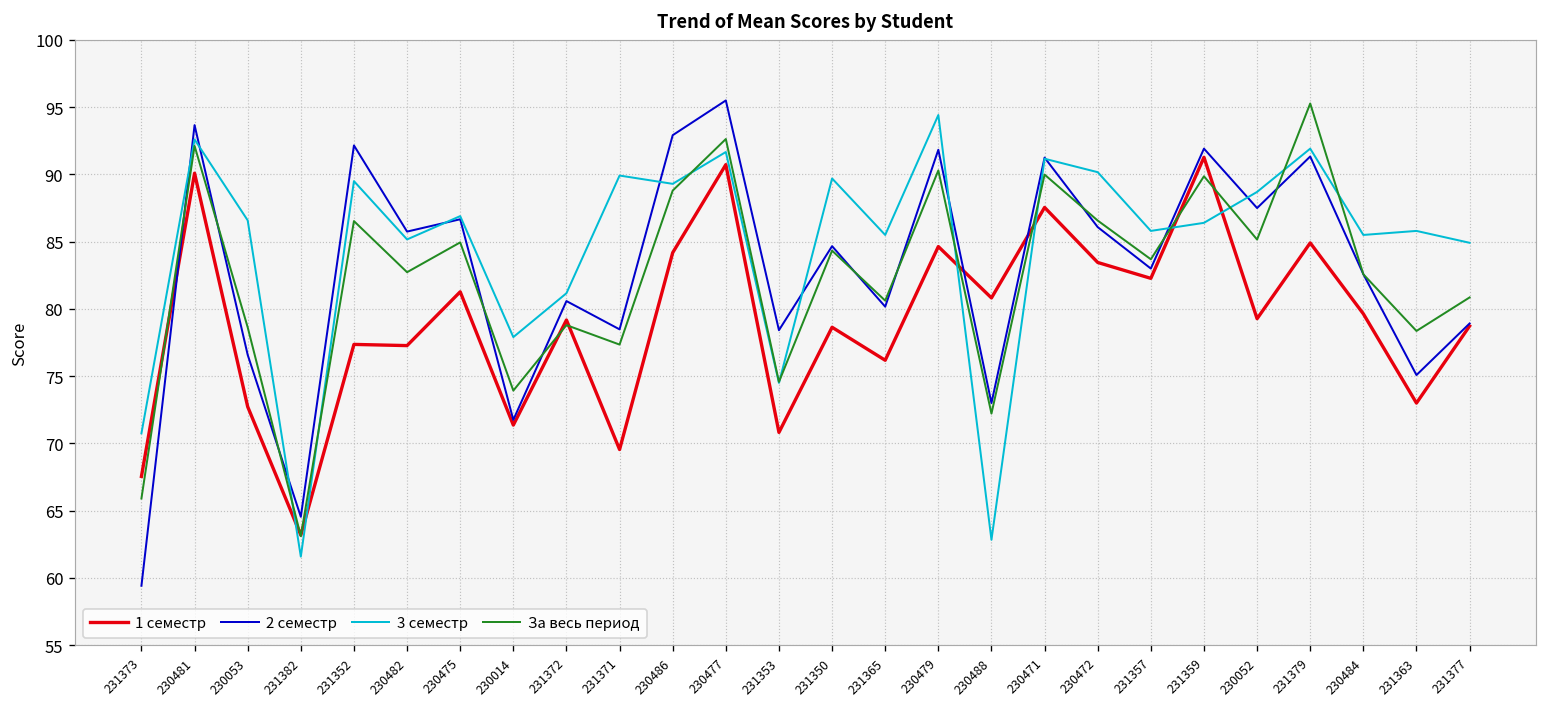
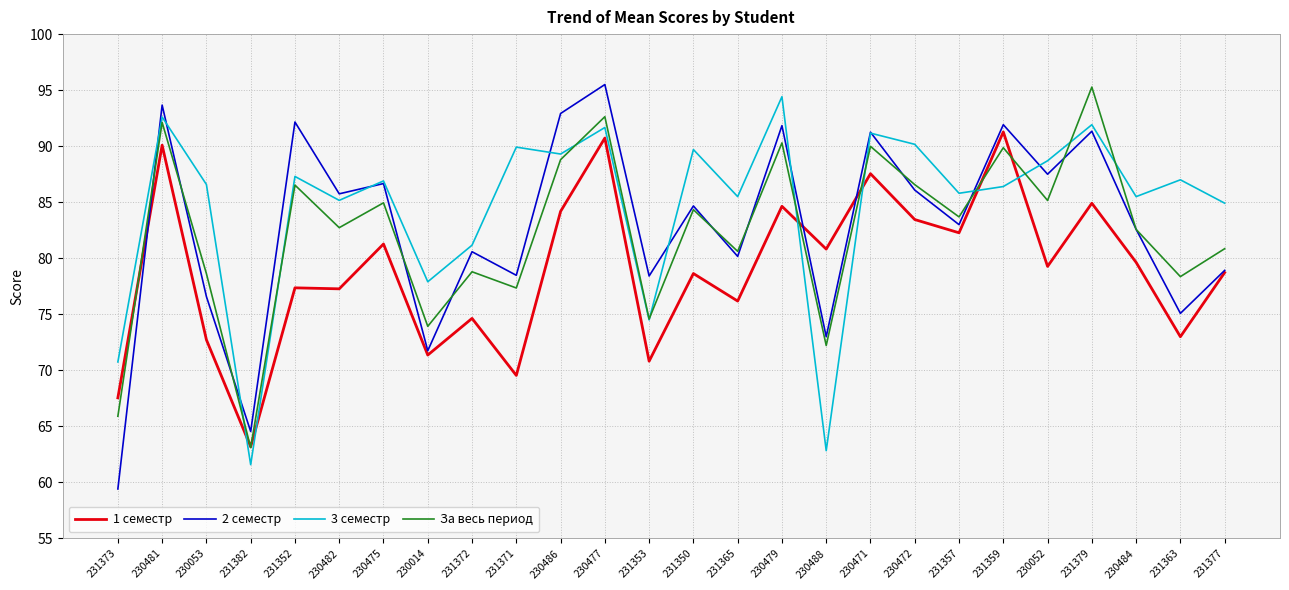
  {
    "1 семестр": {
      "231373": 67.5,
      "230481": 90.1,
      "230053": 72.7,
      "231352": 77.4,
      "230482": 77.3,
      "230475": 81.3,
      "230014": 71.4,
-     "231372": 79.2,
+     "231372": 74.6,
      "231371": 69.5,
      "230486": 84.2,
      "230477": 90.7,
      "231353": 70.8,
      "231350": 78.6,
      "231365": 76.2,
      "230479": 84.6,
      "230488": 80.8,
      "230471": 87.5,
      "230472": 83.5,
      "231357": 82.3,
      "231359": 91.3,
      "230052": 79.3,
      "231379": 84.9,
      "230484": 79.6,
      "231363": 73.0
    },
    "2 семестр": {
      "231373": 59.4,
      "230481": 93.7,
      "230053": 76.6,
      "231382": 64.5,
      "231352": 92.2,
      "230482": 85.8,
      "230475": 86.7,
      "230014": 71.8,
      "231372": 80.6,
      "231371": 78.5,
      "230486": 92.9,
      "230477": 95.5,
      "231353": 78.4,
      "231350": 84.7,
      "231365": 80.2,
      "230479": 91.8,
      "230488": 73.0,
      "230472": 86.1,
      "231357": 83.0,
      "231359": 91.9,
      "230052": 87.5,
      "231379": 91.3,
      "231363": 75.1
    },
    "3 семестр": {
      "231373": 70.8,
      "230481": 92.6,
      "230053": 86.6,
      "231382": 61.6,
-     "231352": 89.5,
+     "231352": 87.3,
      "230482": 85.2,
      "230475": 86.9,
      "230014": 77.9,
      "231372": 81.2,
      "231371": 89.9,
      "230486": 89.3,
      "230477": 91.7,
      "231350": 89.7,
      "231365": 85.5,
      "230479": 94.4,
      "230488": 62.8,
      "230472": 90.2,
      "231357": 85.8,
      "231359": 86.4,
      "230052": 88.7,
      "231379": 91.9,
      "230484": 85.5,
-     "231363": 85.8,
+     "231363": 87.0,
      "231377": 84.9
    },
    "За весь период": {
      "231373": 65.9,
      "230481": 92.1,
      "230053": 78.6,
      "231352": 86.5,
      "230482": 82.7,
      "230475": 84.9,
      "230014": 73.9,
      "231372": 78.8,
      "231371": 77.3,
      "230486": 88.8,
      "230477": 92.6,
      "231350": 84.3,
      "231365": 80.6,
      "230479": 90.3,
      "230488": 72.2,
      "230471": 90.0,
      "230472": 86.6,
      "231357": 83.7,
      "231359": 89.9,
      "230052": 85.2,
      "231379": 95.3,
      "231363": 78.4,
      "231377": 80.9
    }
  }
